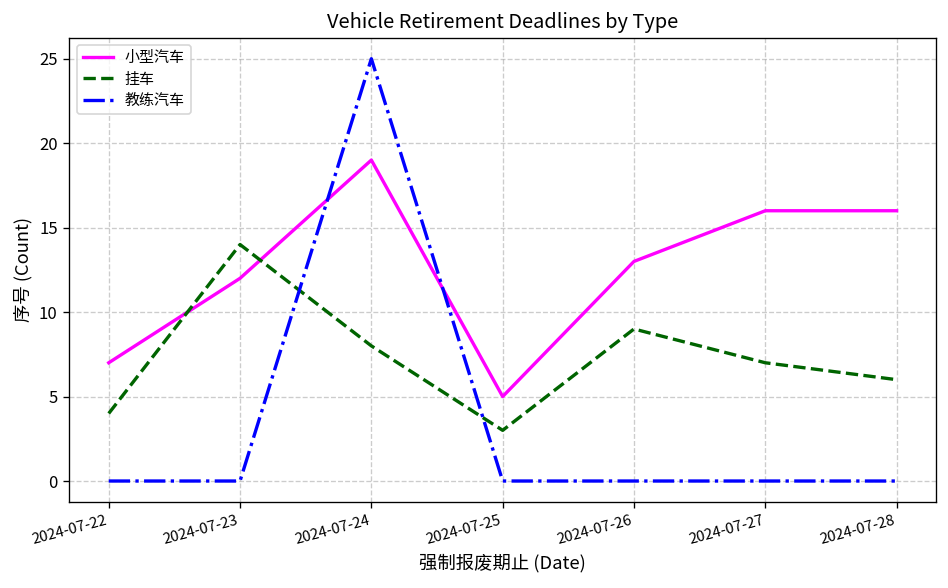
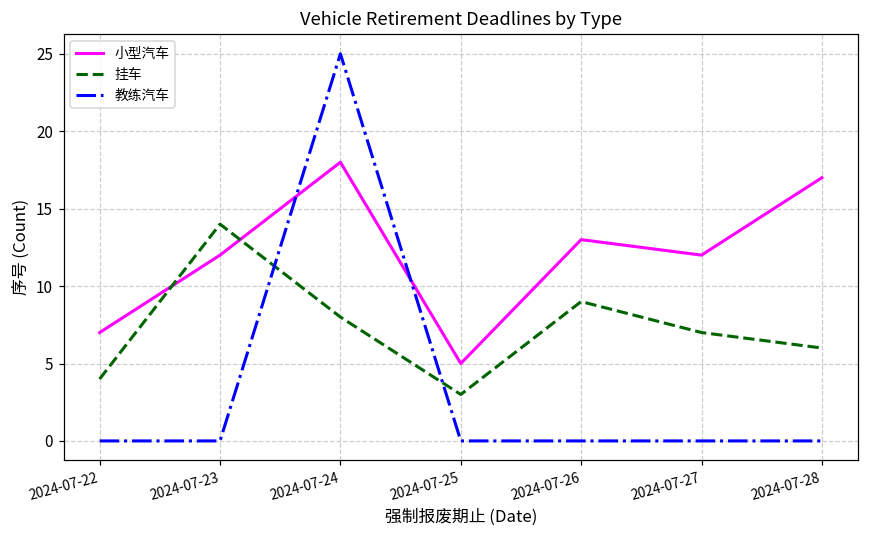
  {
    "小型汽车": {
      "2024-07-22": 7,
      "2024-07-23": 12,
-     "2024-07-24": 19,
+     "2024-07-24": 18,
      "2024-07-25": 5,
      "2024-07-26": 13,
-     "2024-07-27": 16,
-     "2024-07-28": 16
+     "2024-07-27": 12,
+     "2024-07-28": 17
    },
    "挂车": {
      "2024-07-22": 4,
      "2024-07-23": 14,
      "2024-07-24": 8,
      "2024-07-25": 3,
      "2024-07-26": 9,
      "2024-07-27": 7,
      "2024-07-28": 6
    },
    "教练汽车": {
      "2024-07-22": 0,
      "2024-07-23": 0,
      "2024-07-24": 25,
      "2024-07-25": 0,
      "2024-07-26": 0,
      "2024-07-27": 0,
      "2024-07-28": 0
    }
  }
